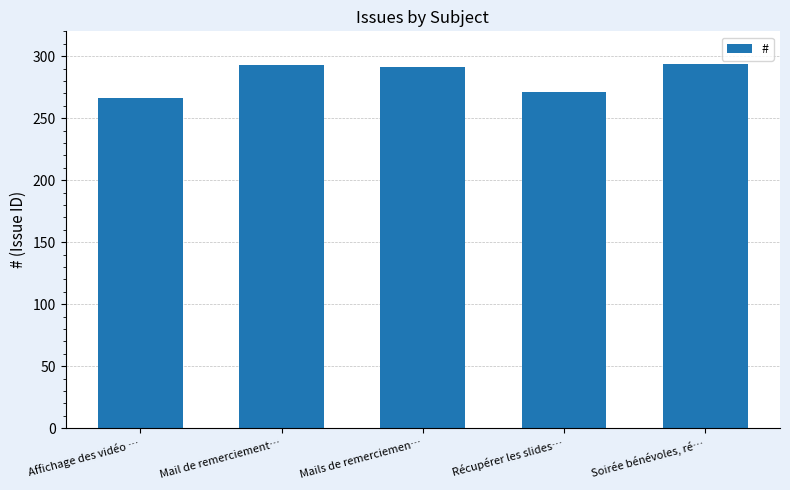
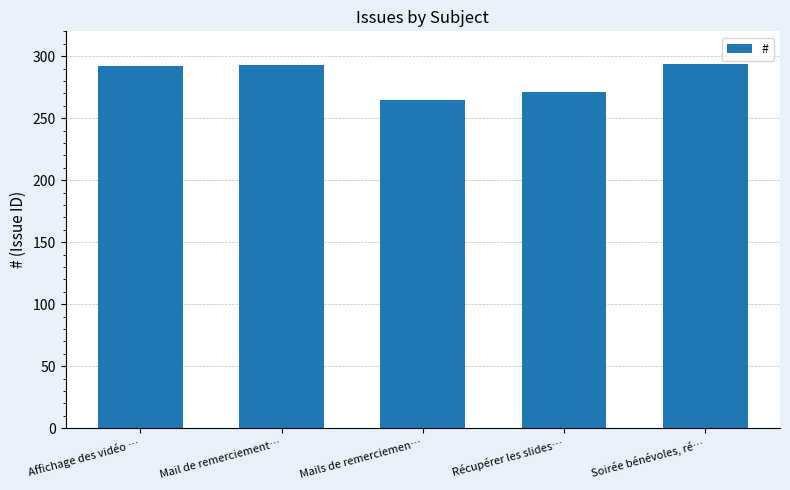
  {
-   "Affichage des vidéo …": 266,
+   "Affichage des vidéo …": 292,
    "Mail de remerciement…": 293,
-   "Mails de remerciemen…": 291,
+   "Mails de remerciemen…": 265,
    "Récupérer les slides…": 271,
    "Soirée bénévoles, ré…": 294
  }
